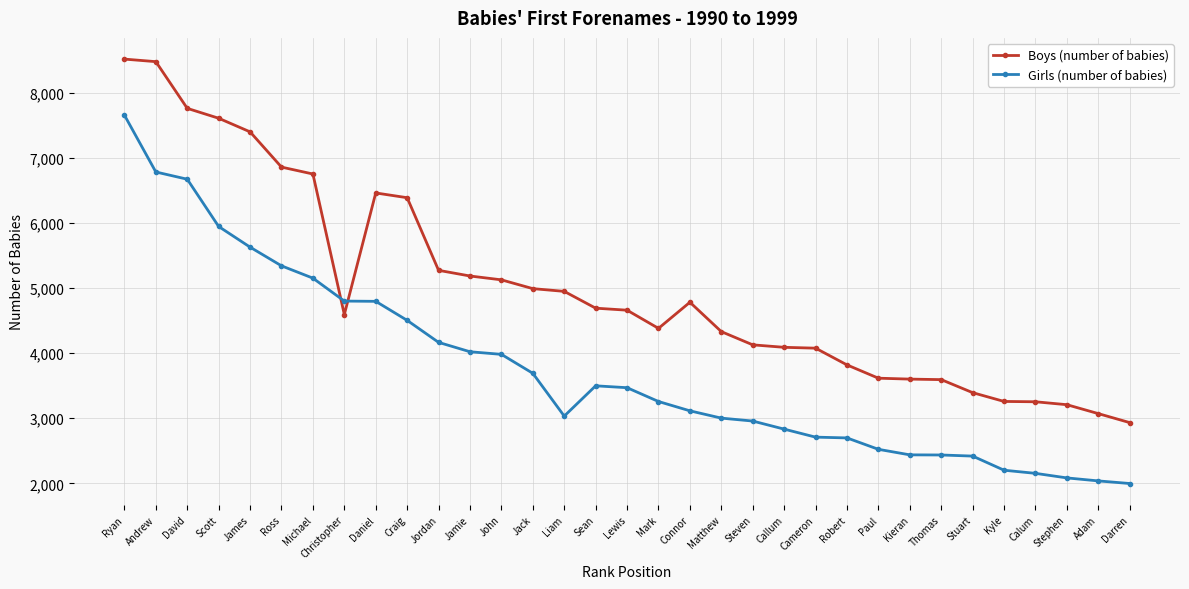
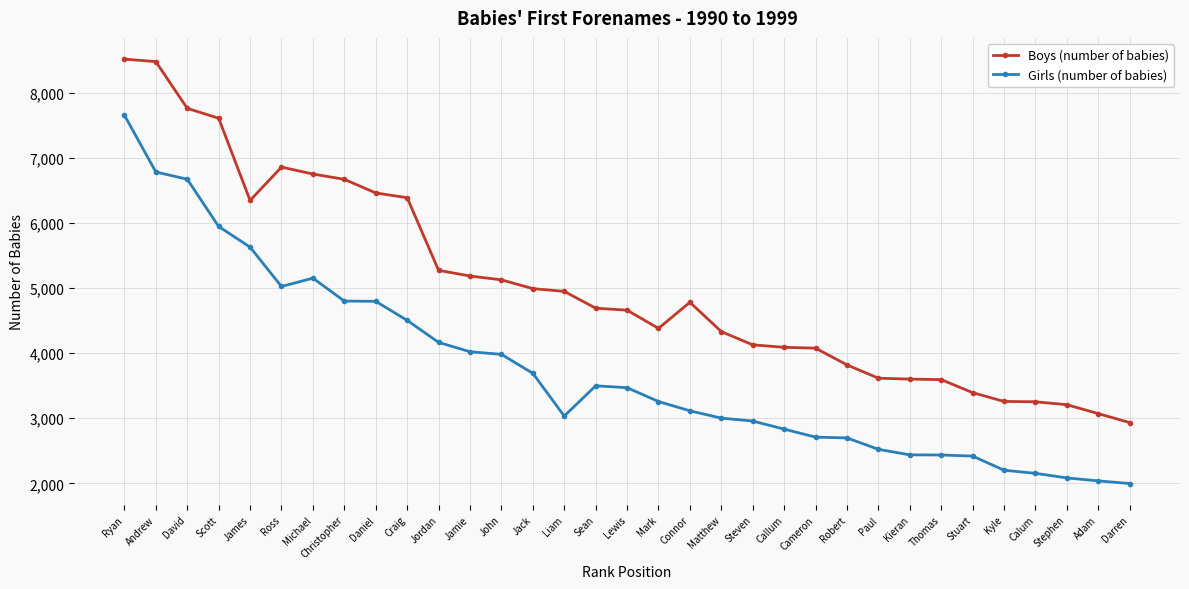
  {
    "Boys (number of babies)": {
      "Ryan": "8,500",
      "Andrew": "8,500",
      "David": "7,800",
      "Scott": "7,600",
-     "James": "7,400",
+     "James": "6,300",
      "Ross": "6,900",
      "Michael": "6,700",
-     "Christopher": "4,600",
+     "Christopher": "6,700",
      "Daniel": "6,500",
      "Craig": "6,400",
      "Jordan": "5,300",
      "Jamie": "5,200",
      "John": "5,100",
      "Jack": "5,000",
      "Liam": "4,900",
      "Sean": "4,700",
      "Lewis": "4,700",
      "Mark": "4,400",
      "Connor": "4,800",
      "Matthew": "4,300",
      "Steven": "4,100",
      "Callum": "4,100",
      "Cameron": "4,100",
      "Robert": "3,800",
      "Paul": "3,600",
      "Kieran": "3,600",
      "Thomas": "3,600",
      "Stuart": "3,400",
      "Kyle": "3,300",
      "Calum": "3,300",
      "Stephen": "3,200",
      "Adam": "3,100",
      "Darren": "2,900"
    },
    "Girls (number of babies)": {
      "Ryan": "7,700",
      "Andrew": "6,800",
      "David": "6,700",
      "Scott": "5,900",
      "James": "5,600",
-     "Ross": "5,300",
+     "Ross": "5,000",
      "Michael": "5,200",
      "Christopher": "4,800",
      "Daniel": "4,800",
      "Craig": "4,500",
      "Jordan": "4,200",
      "Jamie": "4,000",
      "John": "4,000",
      "Jack": "3,700",
      "Liam": "3,000",
      "Sean": "3,500",
      "Lewis": "3,500",
      "Mark": "3,300",
      "Connor": "3,100",
      "Matthew": "3,000",
      "Steven": "3,000",
      "Callum": "2,800",
      "Cameron": "2,700",
      "Robert": "2,700",
      "Paul": "2,500",
      "Kieran": "2,400",
      "Thomas": "2,400",
      "Stuart": "2,400",
      "Kyle": "2,200",
      "Calum": "2,200",
      "Stephen": "2,100",
      "Adam": "2,000",
      "Darren": "2,000"
    }
  }
